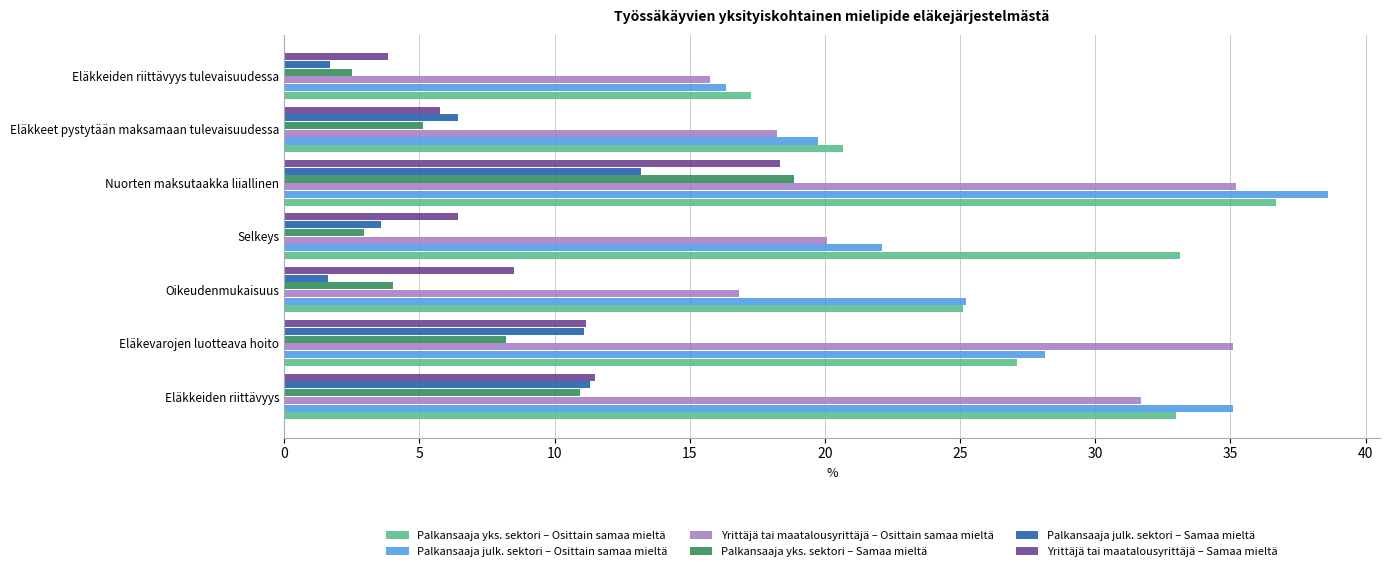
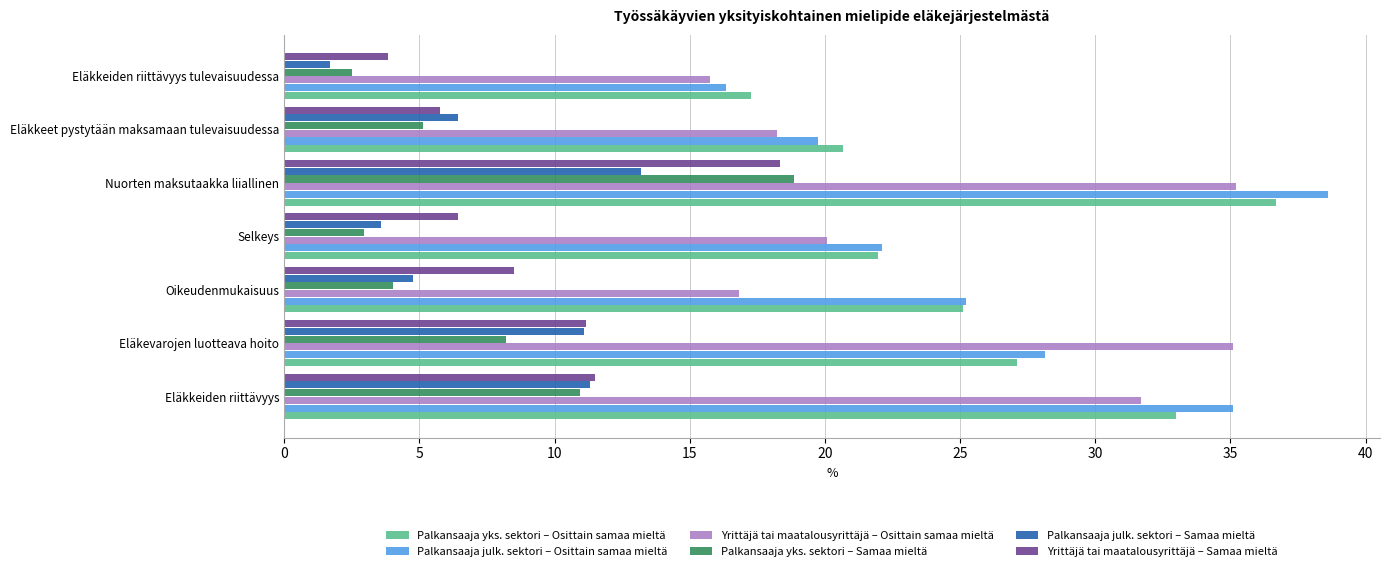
  {
    "Palkansaaja yks. sektori – Osittain samaa mieltä": {
      "Eläkkeiden riittävyys tulevaisuudessa": 17.3,
      "Eläkkeet pystytään maksamaan tulevaisuudessa": 20.7,
      "Nuorten maksutaakka liiallinen": 36.7,
-     "Selkeys": 33.1,
+     "Selkeys": 22.0,
      "Oikeudenmukaisuus": 25.1,
      "Eläkevarojen luotteava hoito": 27.1,
      "Eläkkeiden riittävyys": 33.0
    },
    "Palkansaaja julk. sektori – Osittain samaa mieltä": {
      "Eläkkeiden riittävyys tulevaisuudessa": 16.3,
      "Eläkkeet pystytään maksamaan tulevaisuudessa": 19.8,
      "Nuorten maksutaakka liiallinen": 38.6,
      "Selkeys": 22.1,
      "Oikeudenmukaisuus": 25.2,
      "Eläkevarojen luotteava hoito": 28.1,
      "Eläkkeiden riittävyys": 35.1
    },
    "Yrittäjä tai maatalousyrittäjä – Osittain samaa mieltä": {
      "Eläkkeiden riittävyys tulevaisuudessa": 15.7,
      "Eläkkeet pystytään maksamaan tulevaisuudessa": 18.2,
      "Nuorten maksutaakka liiallinen": 35.2,
      "Selkeys": 20.1,
      "Oikeudenmukaisuus": 16.8,
      "Eläkevarojen luotteava hoito": 35.1,
      "Eläkkeiden riittävyys": 31.7
    },
    "Palkansaaja yks. sektori – Samaa mieltä": {
      "Eläkkeiden riittävyys tulevaisuudessa": 2.5,
      "Eläkkeet pystytään maksamaan tulevaisuudessa": 5.2,
      "Nuorten maksutaakka liiallinen": 18.9,
      "Selkeys": 3.0,
      "Oikeudenmukaisuus": 4.0,
      "Eläkevarojen luotteava hoito": 8.2,
      "Eläkkeiden riittävyys": 10.9
    },
    "Palkansaaja julk. sektori – Samaa mieltä": {
      "Eläkkeiden riittävyys tulevaisuudessa": 1.7,
      "Eläkkeet pystytään maksamaan tulevaisuudessa": 6.4,
      "Nuorten maksutaakka liiallinen": 13.2,
      "Selkeys": 3.6,
-     "Oikeudenmukaisuus": 1.6,
+     "Oikeudenmukaisuus": 4.8,
      "Eläkevarojen luotteava hoito": 11.1,
      "Eläkkeiden riittävyys": 11.3
    },
    "Yrittäjä tai maatalousyrittäjä – Samaa mieltä": {
      "Eläkkeiden riittävyys tulevaisuudessa": 3.8,
      "Eläkkeet pystytään maksamaan tulevaisuudessa": 5.8,
      "Nuorten maksutaakka liiallinen": 18.3,
      "Selkeys": 6.4,
      "Oikeudenmukaisuus": 8.5,
      "Eläkevarojen luotteava hoito": 11.2,
      "Eläkkeiden riittävyys": 11.5
    }
  }
